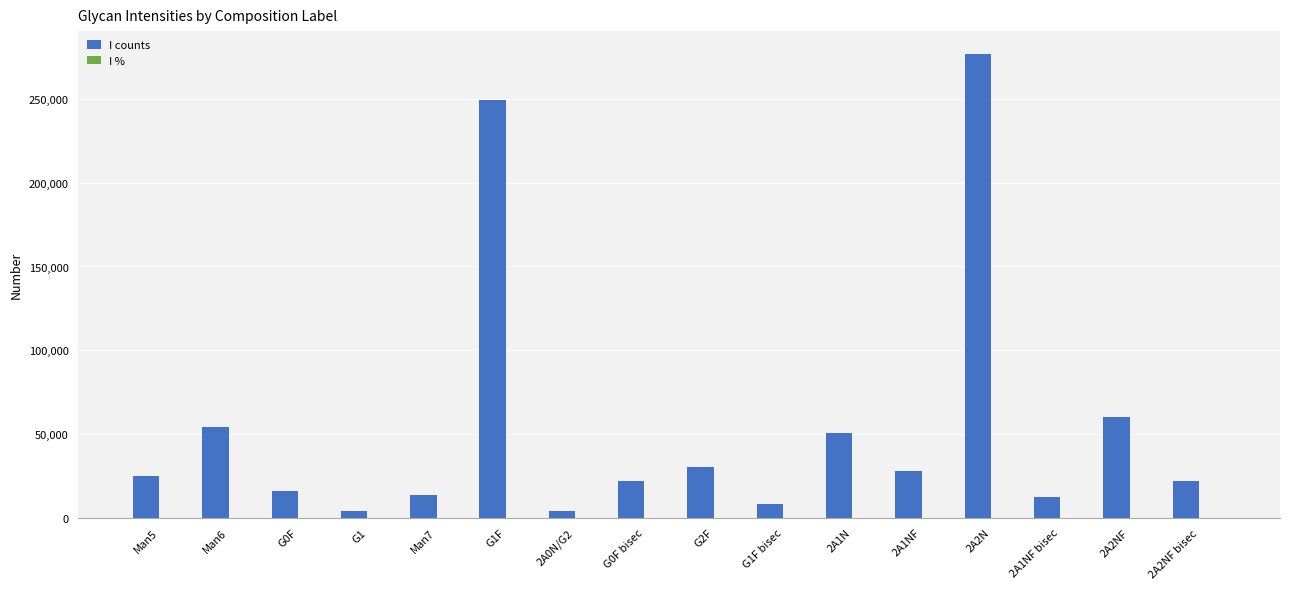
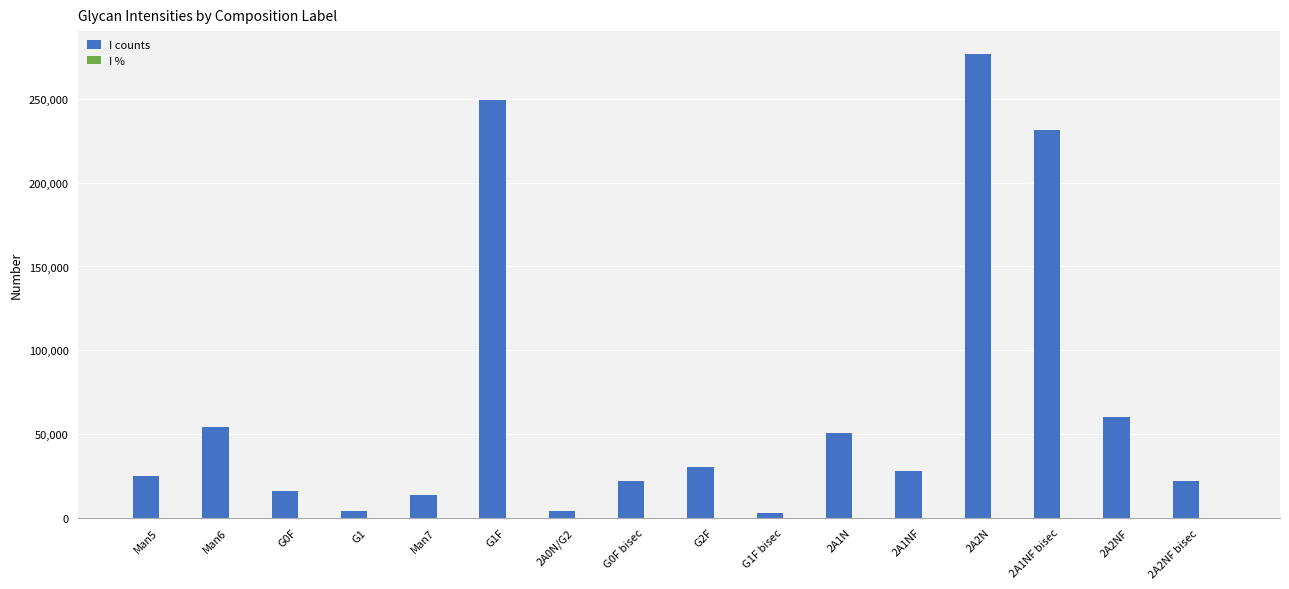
  {
    "I counts": {
      "Man5": "25,000",
      "Man6": "54,000",
      "G0F": "16,000",
      "G1": "4,000",
      "Man7": "14,000",
      "G1F": "249,000",
      "2A0N/G2": "4,000",
      "G0F bisec": "22,000",
      "G2F": "30,000",
-     "G1F bisec": "8,000",
+     "G1F bisec": "3,000",
      "2A1N": "51,000",
      "2A1NF": "28,000",
      "2A2N": "277,000",
-     "2A1NF bisec": "12,000",
+     "2A1NF bisec": "231,000",
      "2A2NF": "60,000",
      "2A2NF bisec": "22,000"
    }
  }
